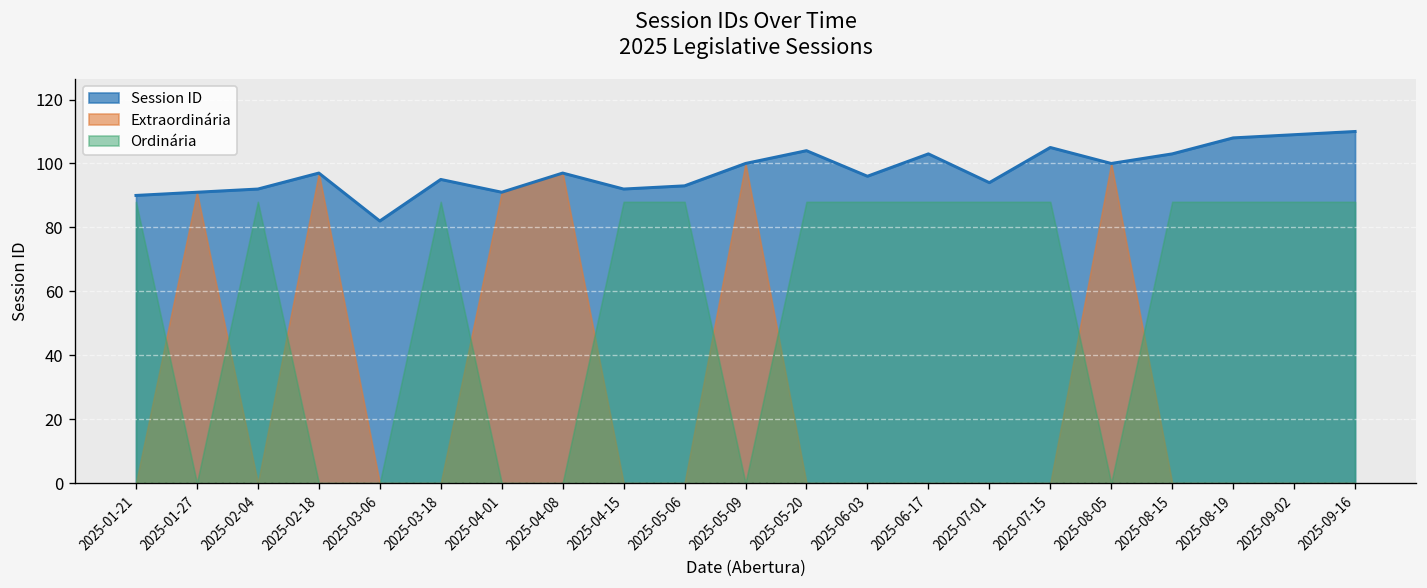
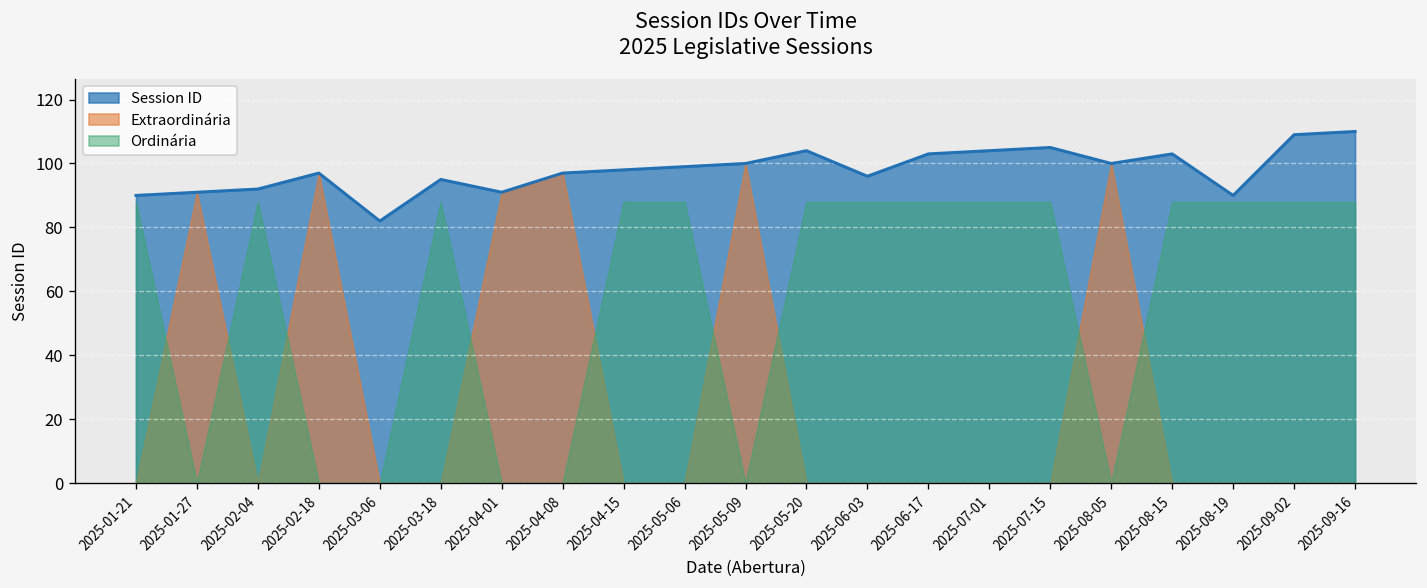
  {
    "Session ID": {
      "2025-01-21": 90,
      "2025-02-04": 92,
      "2025-03-06": 82,
      "2025-03-18": 95,
-     "2025-04-15": 92,
-     "2025-05-06": 93,
+     "2025-04-15": 98,
+     "2025-05-06": 99,
      "2025-05-20": 104,
      "2025-06-03": 96,
      "2025-06-17": 103,
-     "2025-07-01": 94,
+     "2025-07-01": 104,
      "2025-07-15": 105,
      "2025-08-15": 103,
-     "2025-08-19": 108,
+     "2025-08-19": 90,
      "2025-09-02": 109,
      "2025-09-16": 110
    },
    "Extraordinária": {
      "2025-01-21": 0,
      "2025-02-04": 0,
      "2025-03-18": 0,
      "2025-04-15": 0,
      "2025-05-06": 0,
      "2025-05-20": 0,
      "2025-06-03": 0,
      "2025-06-17": 0,
      "2025-07-01": 0,
      "2025-07-15": 0,
      "2025-08-15": 0,
      "2025-08-19": 0,
      "2025-09-02": 0,
      "2025-09-16": 0
    },
    "Ordinária": {
      "2025-01-21": 88,
      "2025-01-27": 0,
      "2025-02-04": 88,
      "2025-02-18": 0,
      "2025-03-18": 88,
      "2025-04-01": 0,
      "2025-04-08": 0,
      "2025-04-15": 88,
      "2025-05-06": 88,
      "2025-05-09": 0,
      "2025-05-20": 88,
      "2025-06-03": 88,
      "2025-06-17": 88,
      "2025-07-01": 88,
      "2025-07-15": 88,
      "2025-08-05": 0,
      "2025-08-15": 88,
      "2025-08-19": 88,
      "2025-09-02": 88,
      "2025-09-16": 88
    }
  }
